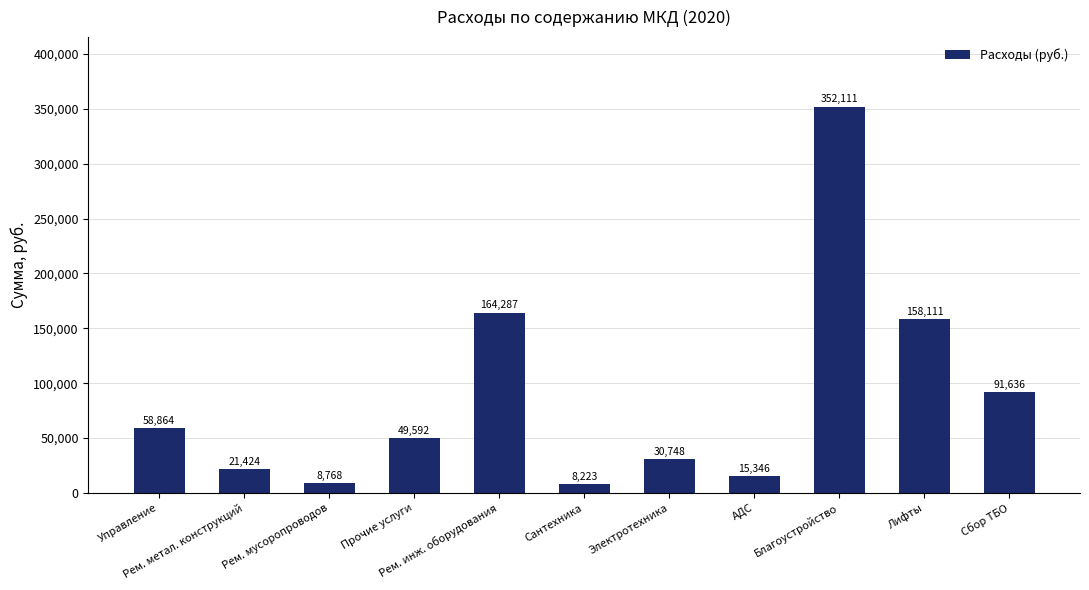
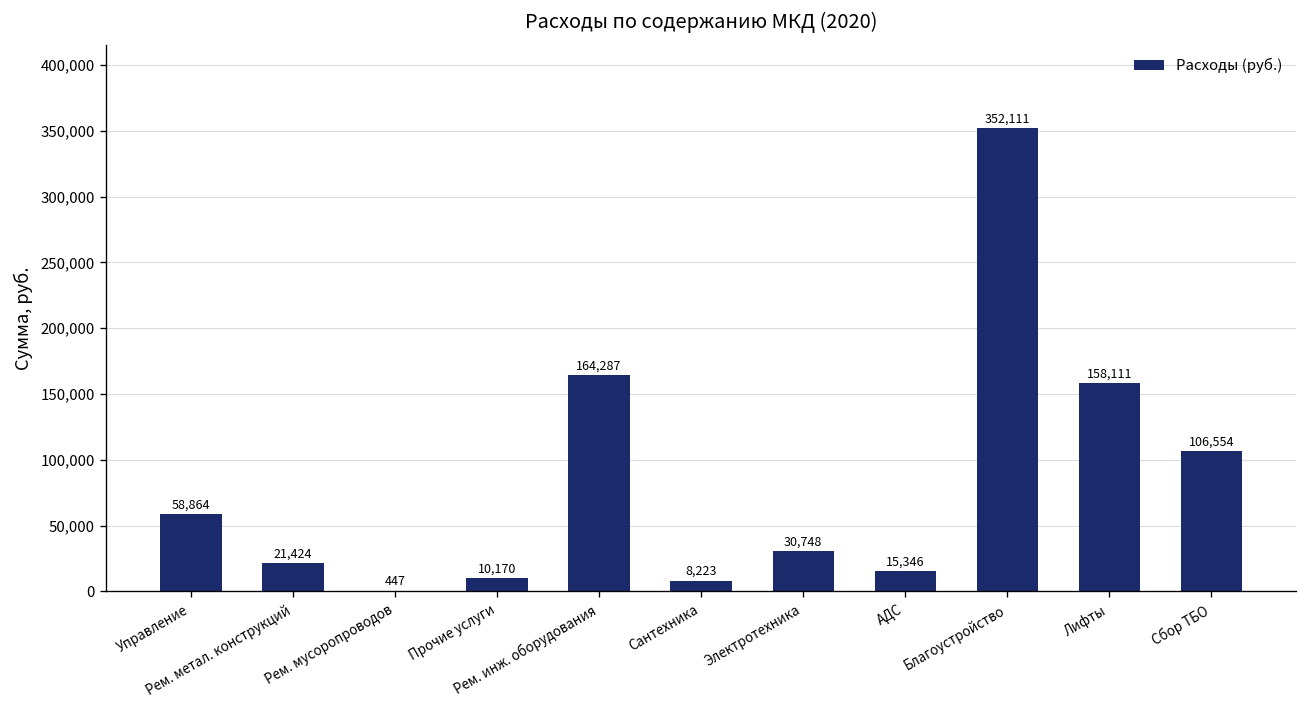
  {
    "Управление": "58,864",
    "Рем. метал. конструкций": "21,424",
-   "Рем. мусоропроводов": "8,768",
-   "Прочие услуги": "49,592",
+   "Рем. мусоропроводов": "447",
+   "Прочие услуги": "10,170",
    "Рем. инж. оборудования": "164,287",
    "Сантехника": "8,223",
    "Электротехника": "30,748",
    "АДС": "15,346",
    "Благоустройство": "352,111",
    "Лифты": "158,111",
-   "Сбор ТБО": "91,636"
+   "Сбор ТБО": "106,554"
  }
